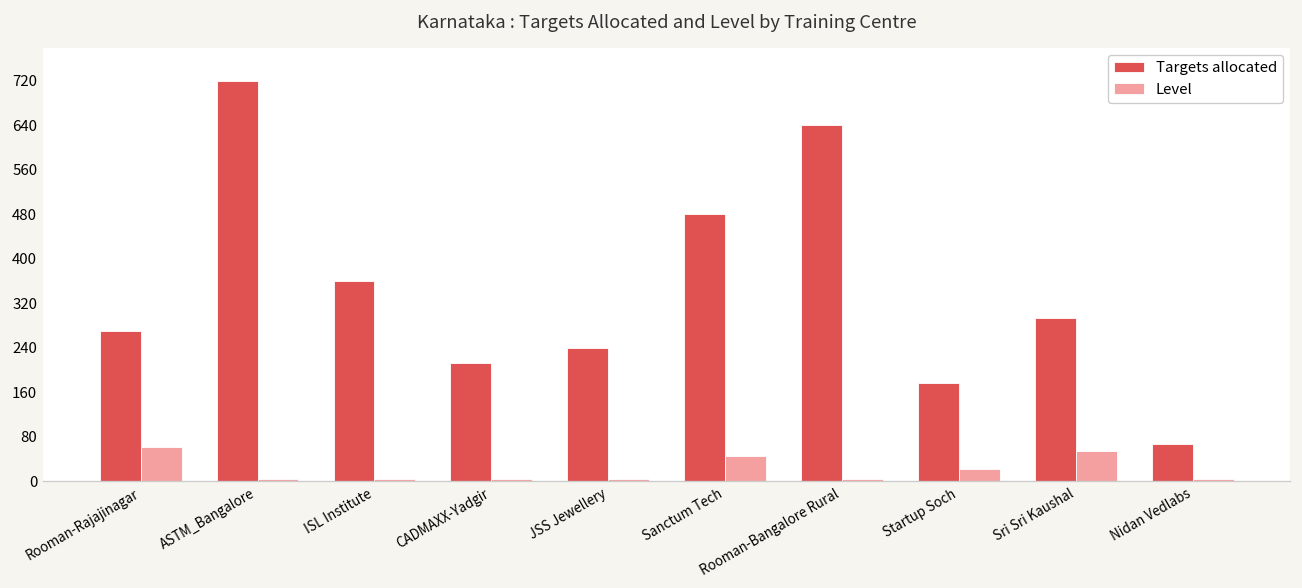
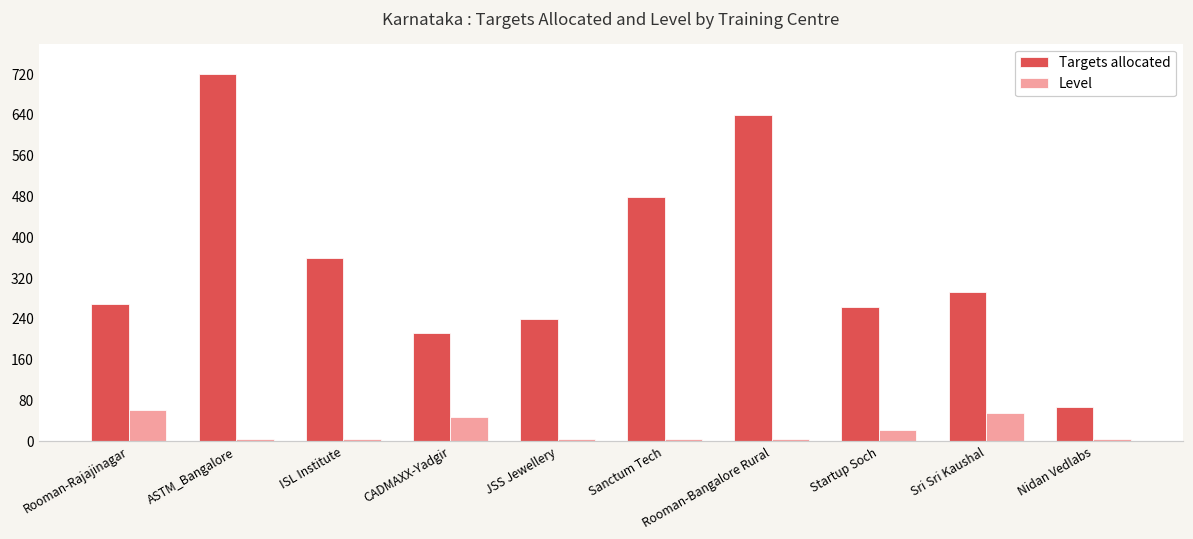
  {
    "Targets allocated": {
      "Rooman-Rajajinagar": 270,
      "ASTM_Bangalore": 720,
      "ISL Institute": 360,
      "CADMAXX-Yadgir": 210,
      "JSS Jewellery": 240,
      "Sanctum Tech": 480,
      "Rooman-Bangalore Rural": 640,
-     "Startup Soch": 180,
+     "Startup Soch": 260,
      "Sri Sri Kaushal": 290,
      "Nidan Vedlabs": 70
    },
    "Level": {
      "Rooman-Rajajinagar": 60,
-     "CADMAXX-Yadgir": 0,
-     "Sanctum Tech": 50,
+     "CADMAXX-Yadgir": 50,
+     "Sanctum Tech": 0,
      "Startup Soch": 20,
      "Sri Sri Kaushal": 60
    }
  }
